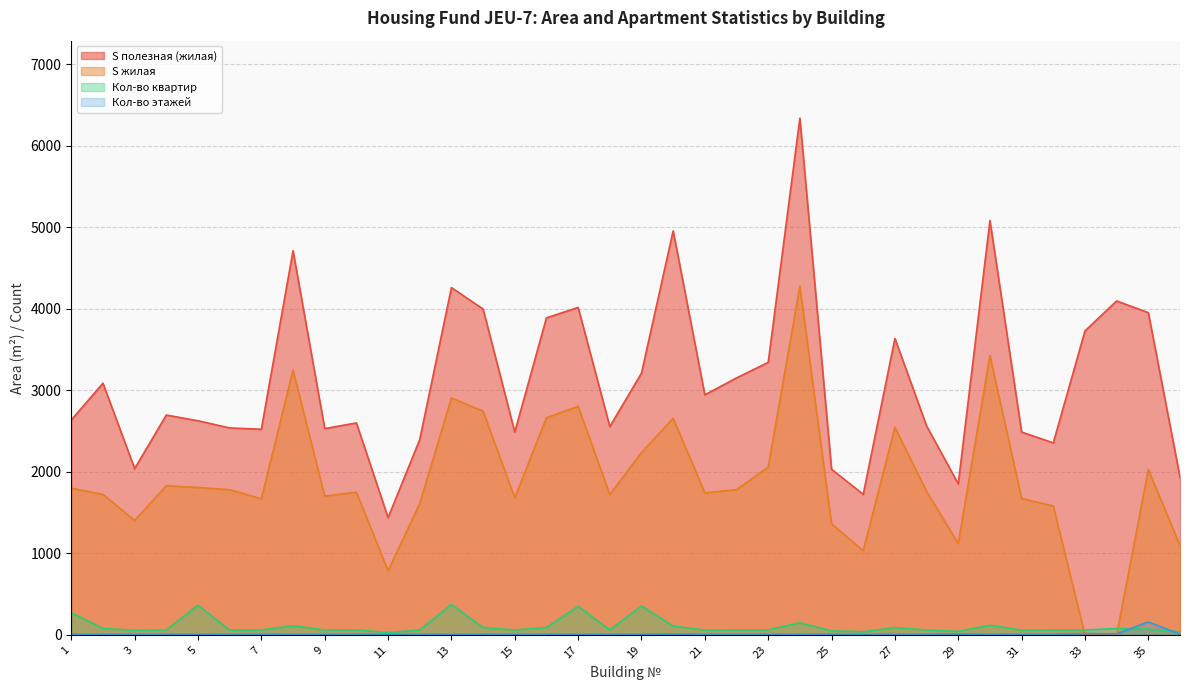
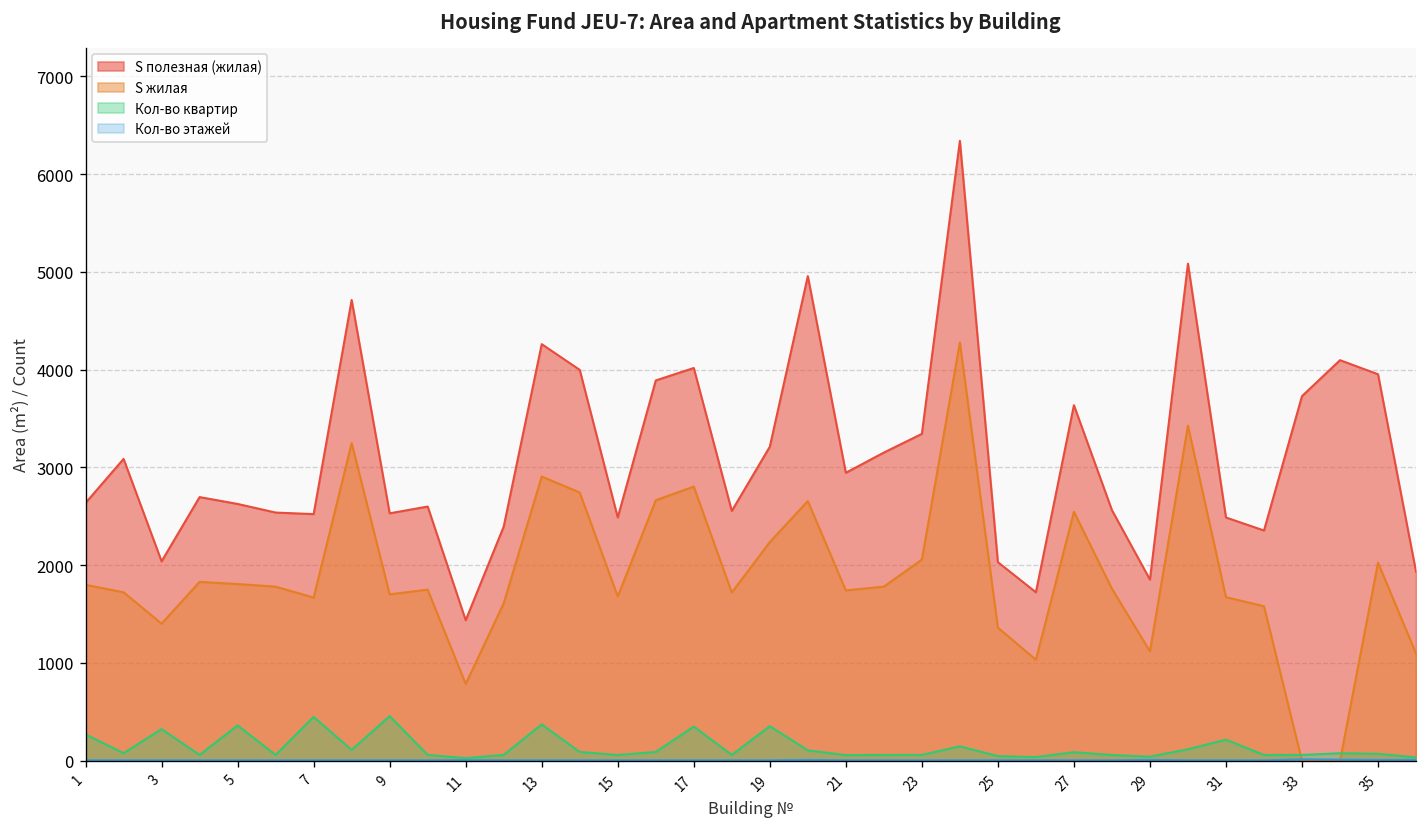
  {
    "Кол-во квартир": {
      "1": 300,
-     "3": 100,
+     "3": 300,
      "5": 400,
-     "7": 100,
-     "9": 100,
+     "7": 400,
+     "9": 500,
      "13": 400,
      "15": 100,
      "17": 400,
      "19": 400,
      "21": 100,
      "23": 100,
      "25": 0,
      "27": 100,
      "29": 0,
-     "31": 100,
+     "31": 200,
      "33": 100,
      "35": 100
    },
    "Кол-во этажей": {
      "1": 0,
      "3": 0,
      "5": 0,
      "7": 0,
      "9": 0,
      "13": 0,
      "15": 0,
      "17": 0,
      "19": 0,
      "21": 0,
      "23": 0,
      "25": 0,
      "27": 0,
      "29": 0,
      "31": 0,
-     "35": 200
+     "35": 0
    }
  }
